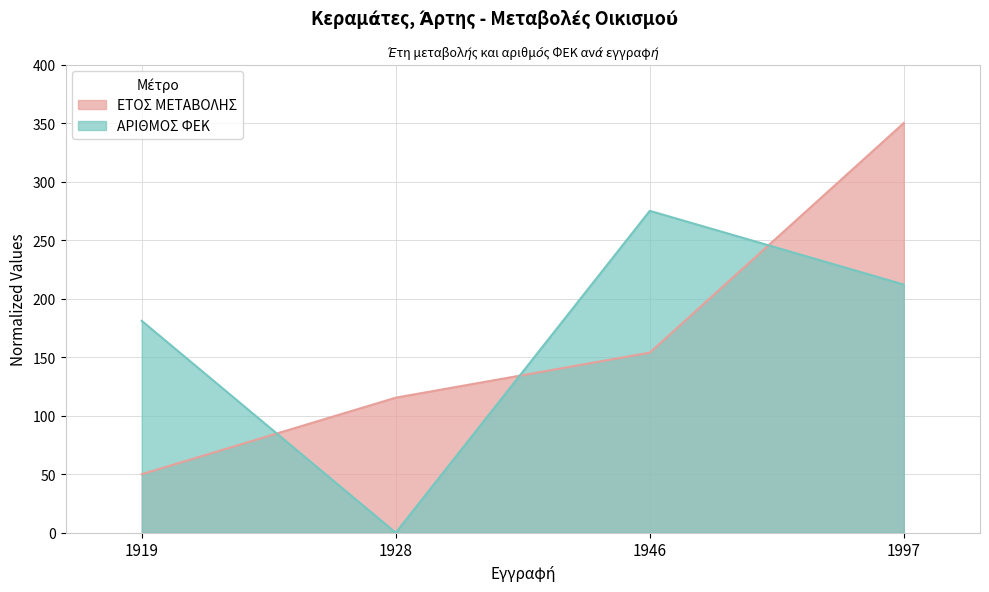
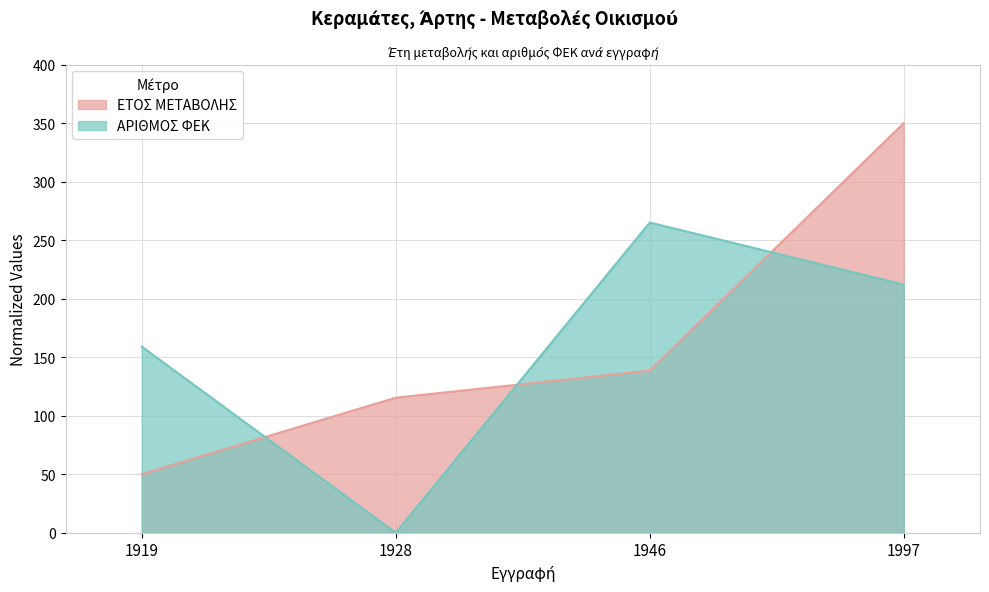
  {
    "ΕΤΟΣ ΜΕΤΑΒΟΛΗΣ": {
      "1919": 50,
      "1928": 115,
-     "1946": 154,
+     "1946": 138,
      "1997": 350
    },
    "ΑΡΙΘΜΟΣ ΦΕΚ": {
-     "1919": 181,
+     "1919": 159,
      "1928": 0,
-     "1946": 275,
+     "1946": 265,
      "1997": 212
    }
  }
